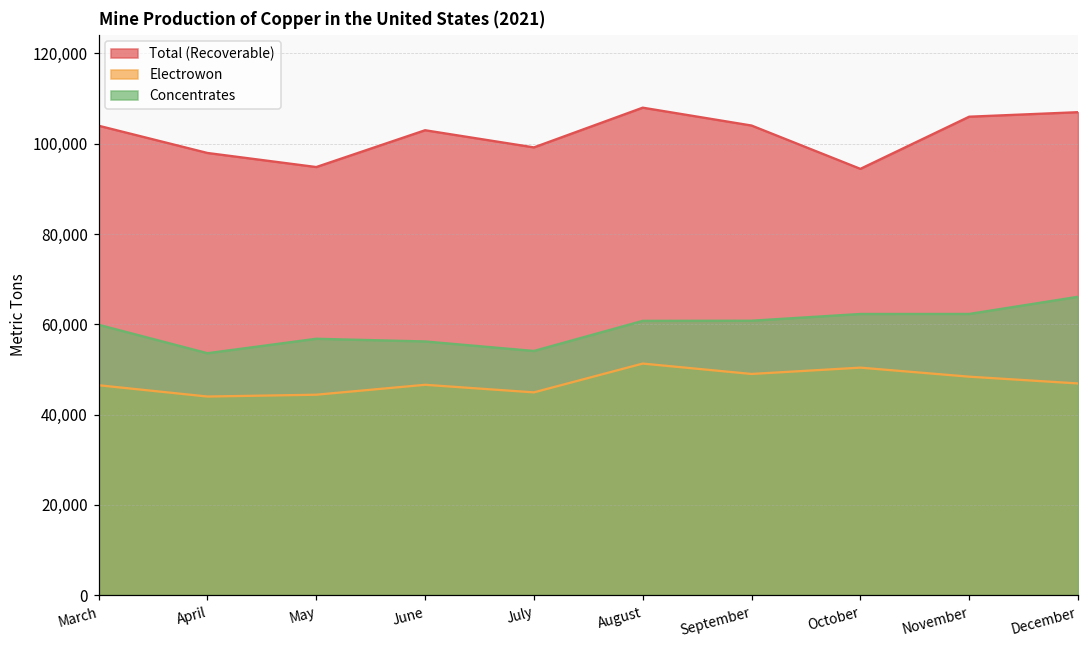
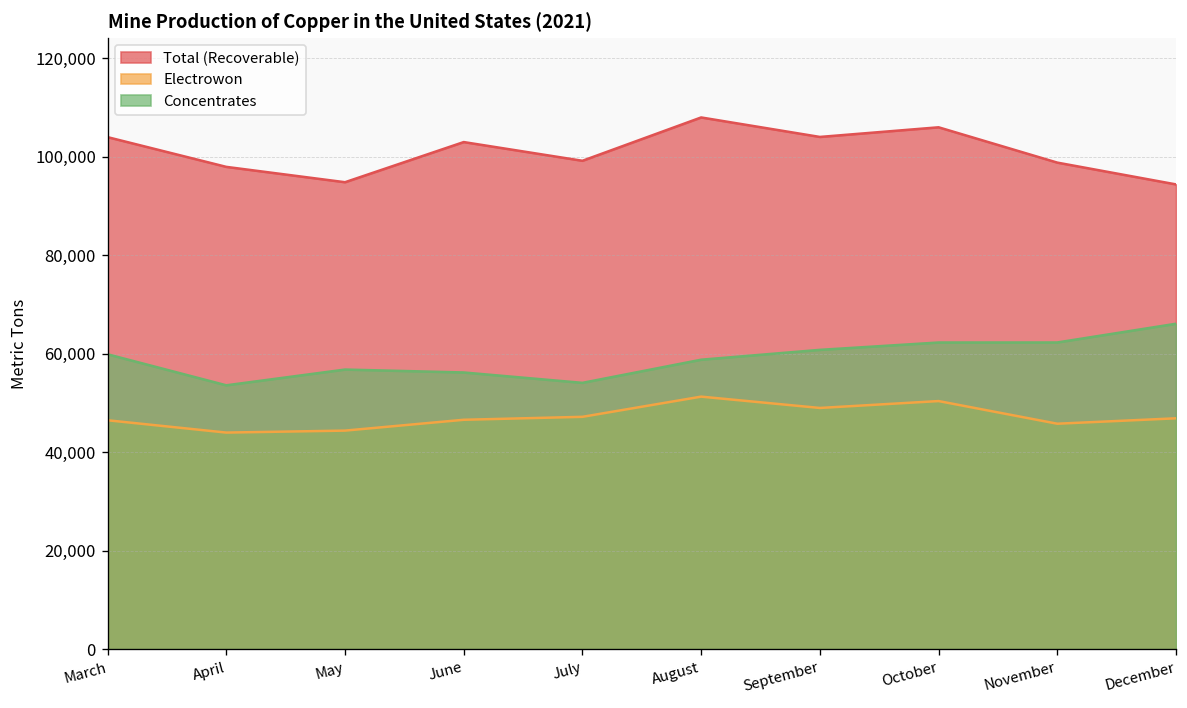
  {
    "Total (Recoverable)": {
      "March": "104,000",
      "April": "98,000",
      "May": "95,000",
      "June": "103,000",
      "July": "99,000",
      "August": "108,000",
      "September": "104,000",
-     "October": "94,000",
-     "November": "106,000",
-     "December": "107,000"
+     "October": "106,000",
+     "November": "99,000",
+     "December": "94,000"
    },
    "Electrowon": {
      "March": "47,000",
      "April": "44,000",
      "May": "44,000",
      "June": "47,000",
-     "July": "45,000",
+     "July": "47,000",
      "August": "51,000",
      "September": "49,000",
      "October": "50,000",
-     "November": "48,000",
+     "November": "46,000",
      "December": "47,000"
    },
    "Concentrates": {
      "March": "60,000",
      "April": "54,000",
      "May": "57,000",
      "June": "56,000",
      "July": "54,000",
-     "August": "61,000",
+     "August": "59,000",
      "September": "61,000",
      "October": "62,000",
      "November": "62,000",
      "December": "66,000"
    }
  }
